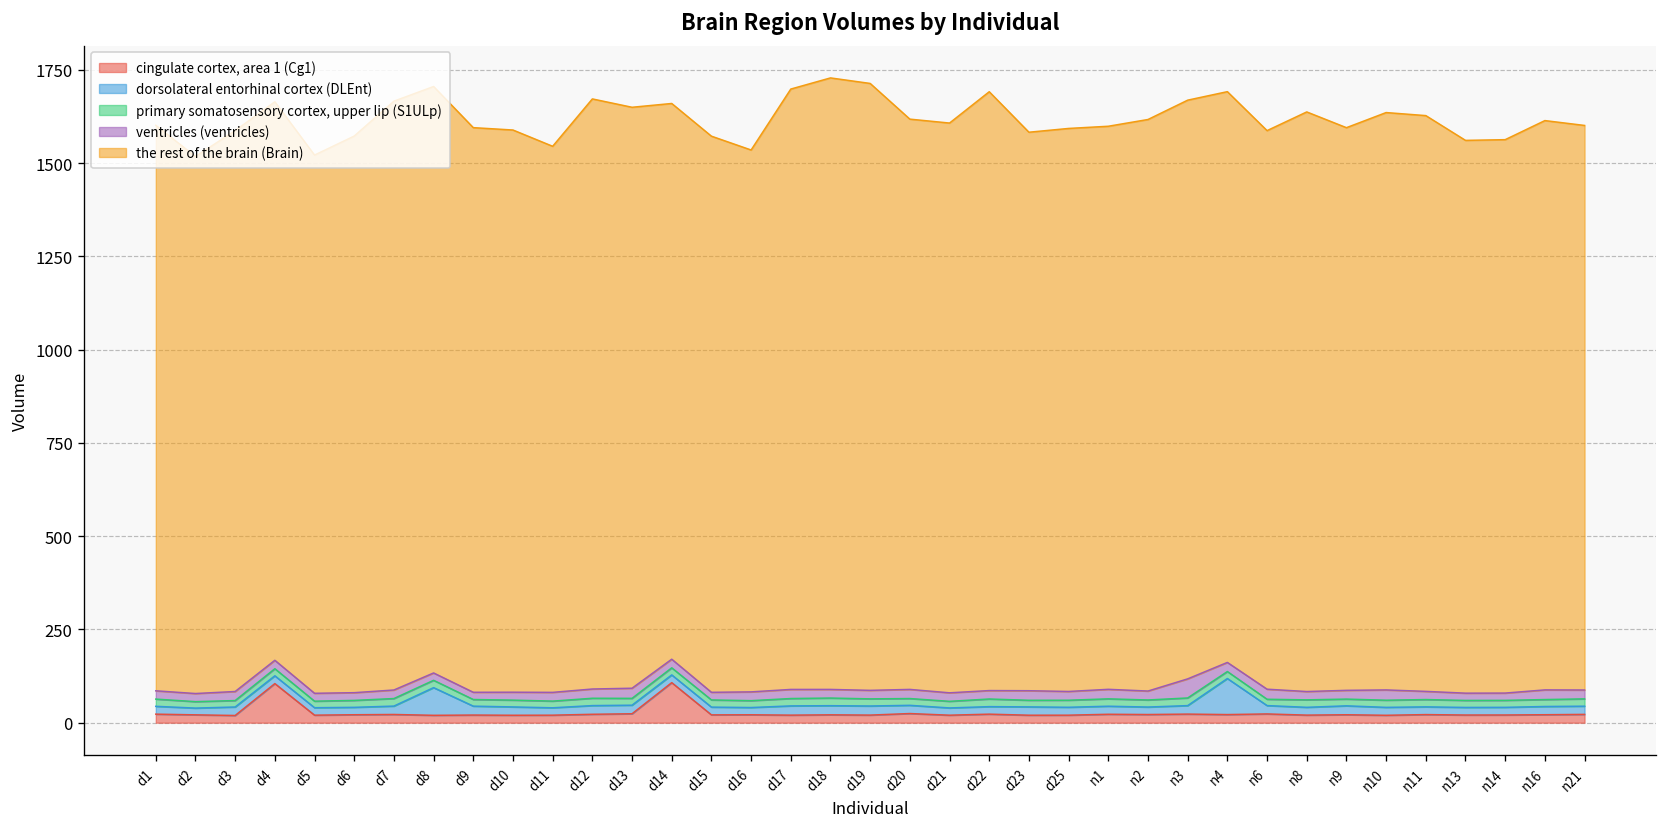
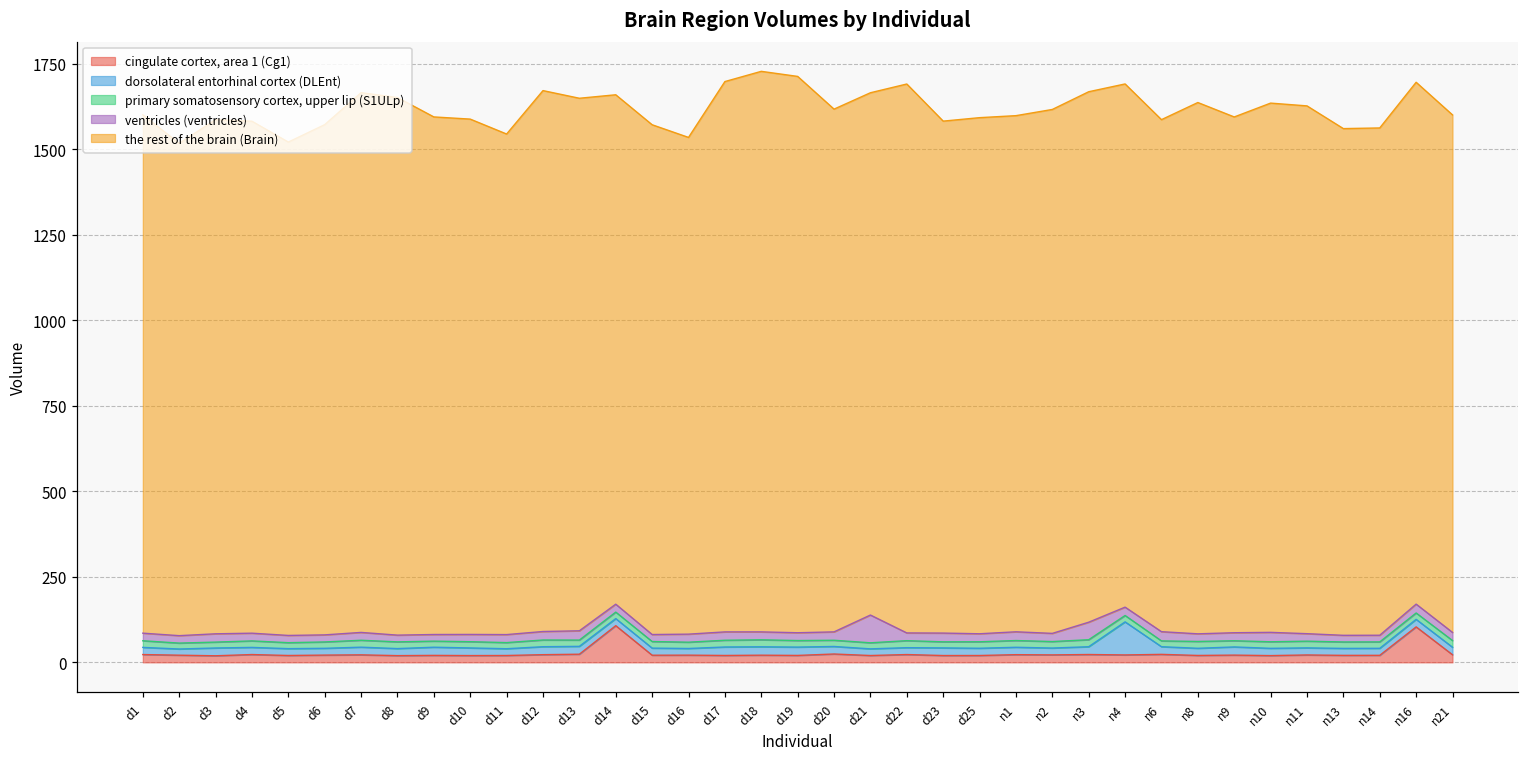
  {
    "cingulate cortex, area 1 (Cg1)": {
      "d1": 20,
      "d2": 20,
      "d3": 20,
-     "d4": 100,
+     "d4": 20,
      "d5": 20,
      "d6": 20,
      "d7": 20,
      "d8": 20,
      "d9": 20,
      "d10": 20,
      "d11": 20,
      "d12": 20,
      "d13": 20,
      "d14": 110,
      "d15": 20,
      "d16": 20,
      "d17": 20,
      "d18": 20,
      "d19": 20,
      "d20": 20,
      "d21": 20,
      "d22": 20,
      "d23": 20,
      "d25": 20,
      "n1": 20,
      "n2": 20,
      "n3": 20,
      "n4": 20,
      "n6": 20,
      "n8": 20,
      "n9": 20,
      "n10": 20,
      "n11": 20,
      "n13": 20,
      "n14": 20,
-     "n16": 20,
+     "n16": 100,
      "n21": 20
    },
    "dorsolateral entorhinal cortex (DLEnt)": {
      "d1": 20,
      "d2": 20,
      "d3": 20,
      "d4": 20,
      "d5": 20,
      "d6": 20,
      "d7": 20,
-     "d8": 70,
+     "d8": 20,
      "d9": 20,
      "d10": 20,
      "d11": 20,
      "d12": 20,
      "d13": 20,
      "d14": 20,
      "d15": 20,
      "d16": 20,
      "d17": 20,
      "d18": 20,
      "d19": 20,
      "d20": 20,
      "d21": 20,
      "d22": 20,
      "d23": 20,
      "d25": 20,
      "n1": 20,
      "n2": 20,
      "n3": 20,
      "n4": 100,
      "n6": 20,
      "n8": 20,
      "n9": 20,
      "n10": 20,
      "n11": 20,
      "n13": 20,
      "n14": 20,
      "n16": 20,
      "n21": 20
    },
    "primary somatosensory cortex, upper lip (S1ULp)": {
      "d1": 20,
      "d2": 20,
      "d3": 20,
      "d4": 20,
      "d5": 20,
      "d6": 20,
      "d7": 20,
      "d8": 20,
      "d9": 20,
      "d10": 20,
      "d11": 20,
      "d12": 20,
      "d13": 20,
      "d14": 20,
      "d15": 20,
      "d16": 20,
      "d17": 20,
      "d18": 20,
      "d19": 20,
      "d20": 20,
      "d21": 20,
      "d22": 20,
      "d23": 20,
      "d25": 20,
      "n1": 20,
      "n2": 20,
      "n3": 20,
      "n4": 20,
      "n6": 20,
      "n8": 20,
      "n9": 20,
      "n10": 20,
      "n11": 20,
      "n13": 20,
      "n14": 20,
      "n16": 20,
      "n21": 20
    },
    "ventricles (ventricles)": {
      "d1": 20,
      "d2": 20,
      "d3": 20,
      "d4": 20,
      "d5": 20,
      "d6": 20,
      "d7": 20,
      "d8": 20,
      "d9": 20,
      "d10": 20,
      "d11": 20,
      "d12": 20,
      "d13": 30,
      "d14": 20,
      "d15": 20,
      "d16": 20,
      "d17": 20,
      "d18": 20,
      "d19": 20,
      "d20": 20,
-     "d21": 20,
+     "d21": 80,
      "d22": 20,
      "d23": 30,
      "d25": 20,
      "n1": 30,
      "n2": 20,
      "n3": 50,
      "n4": 20,
      "n6": 30,
      "n8": 20,
      "n9": 20,
      "n10": 30,
      "n11": 20,
      "n13": 20,
      "n14": 20,
      "n16": 30,
      "n21": 20
    },
    "the rest of the brain (Brain)": {
      "d9": 1510,
      "d10": 1510,
      "d11": 1460,
      "d12": 1580,
      "d13": 1560,
      "d14": 1490,
      "d15": 1490,
      "d16": 1450,
      "d17": 1610,
      "d18": 1640,
      "d19": 1630,
      "d20": 1530,
      "d21": 1530,
      "d22": 1610,
      "d23": 1500,
      "d25": 1510,
      "n1": 1510,
      "n2": 1530,
      "n3": 1550,
      "n4": 1530,
      "n6": 1500,
      "n8": 1550,
      "n9": 1510,
      "n10": 1550,
      "n11": 1540,
      "n13": 1480,
      "n14": 1480,
      "n16": 1530,
      "n21": 1510
    }
  }
